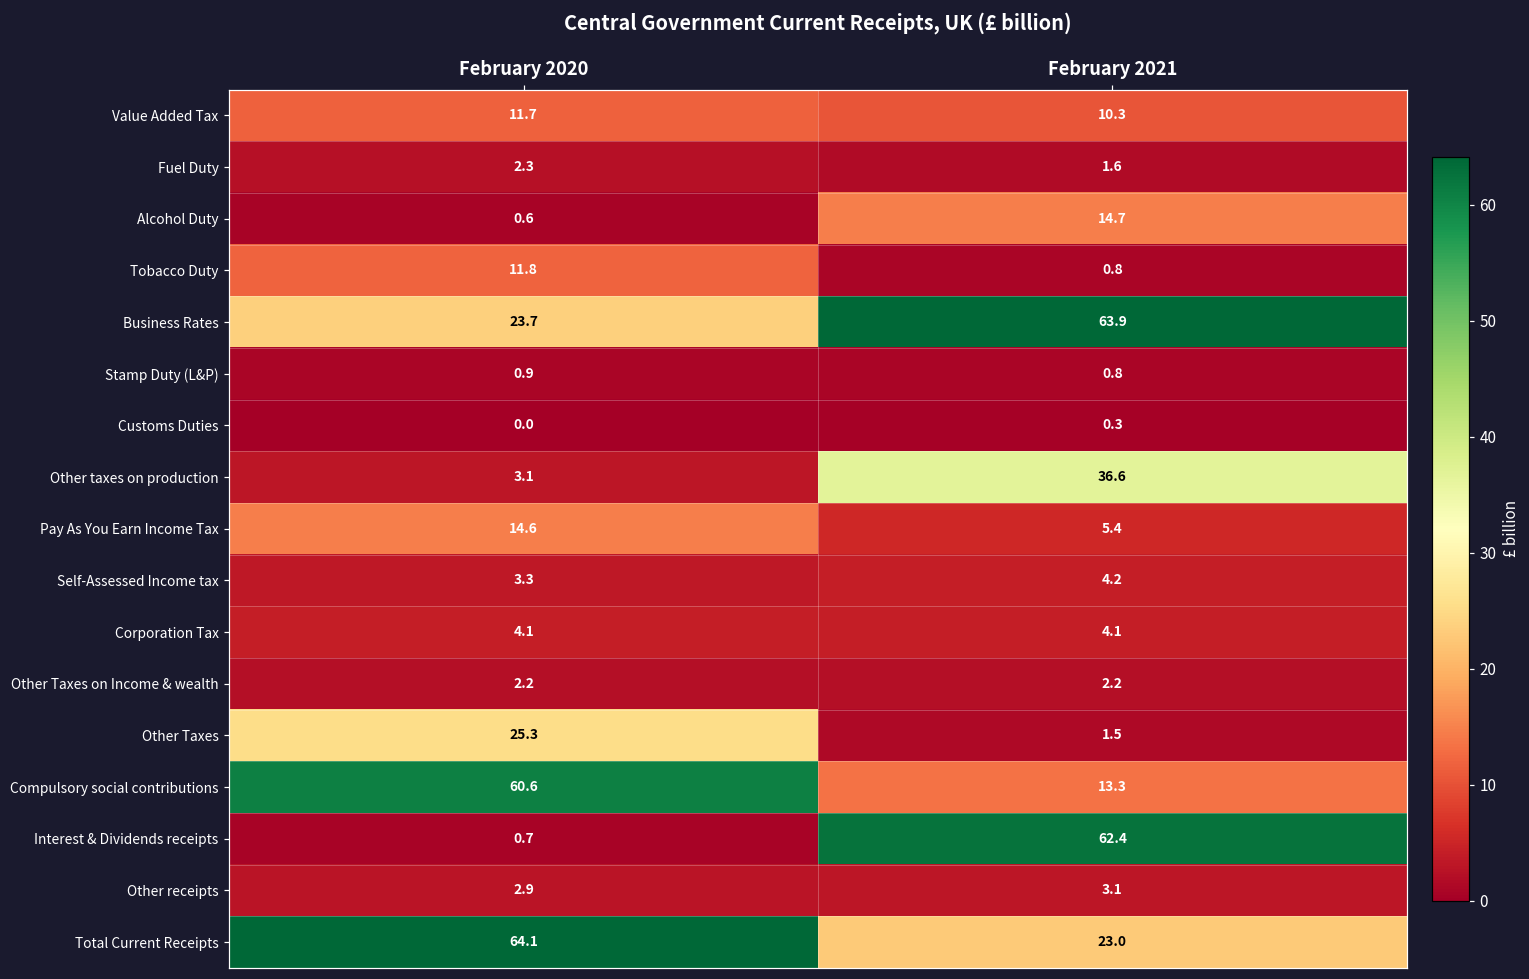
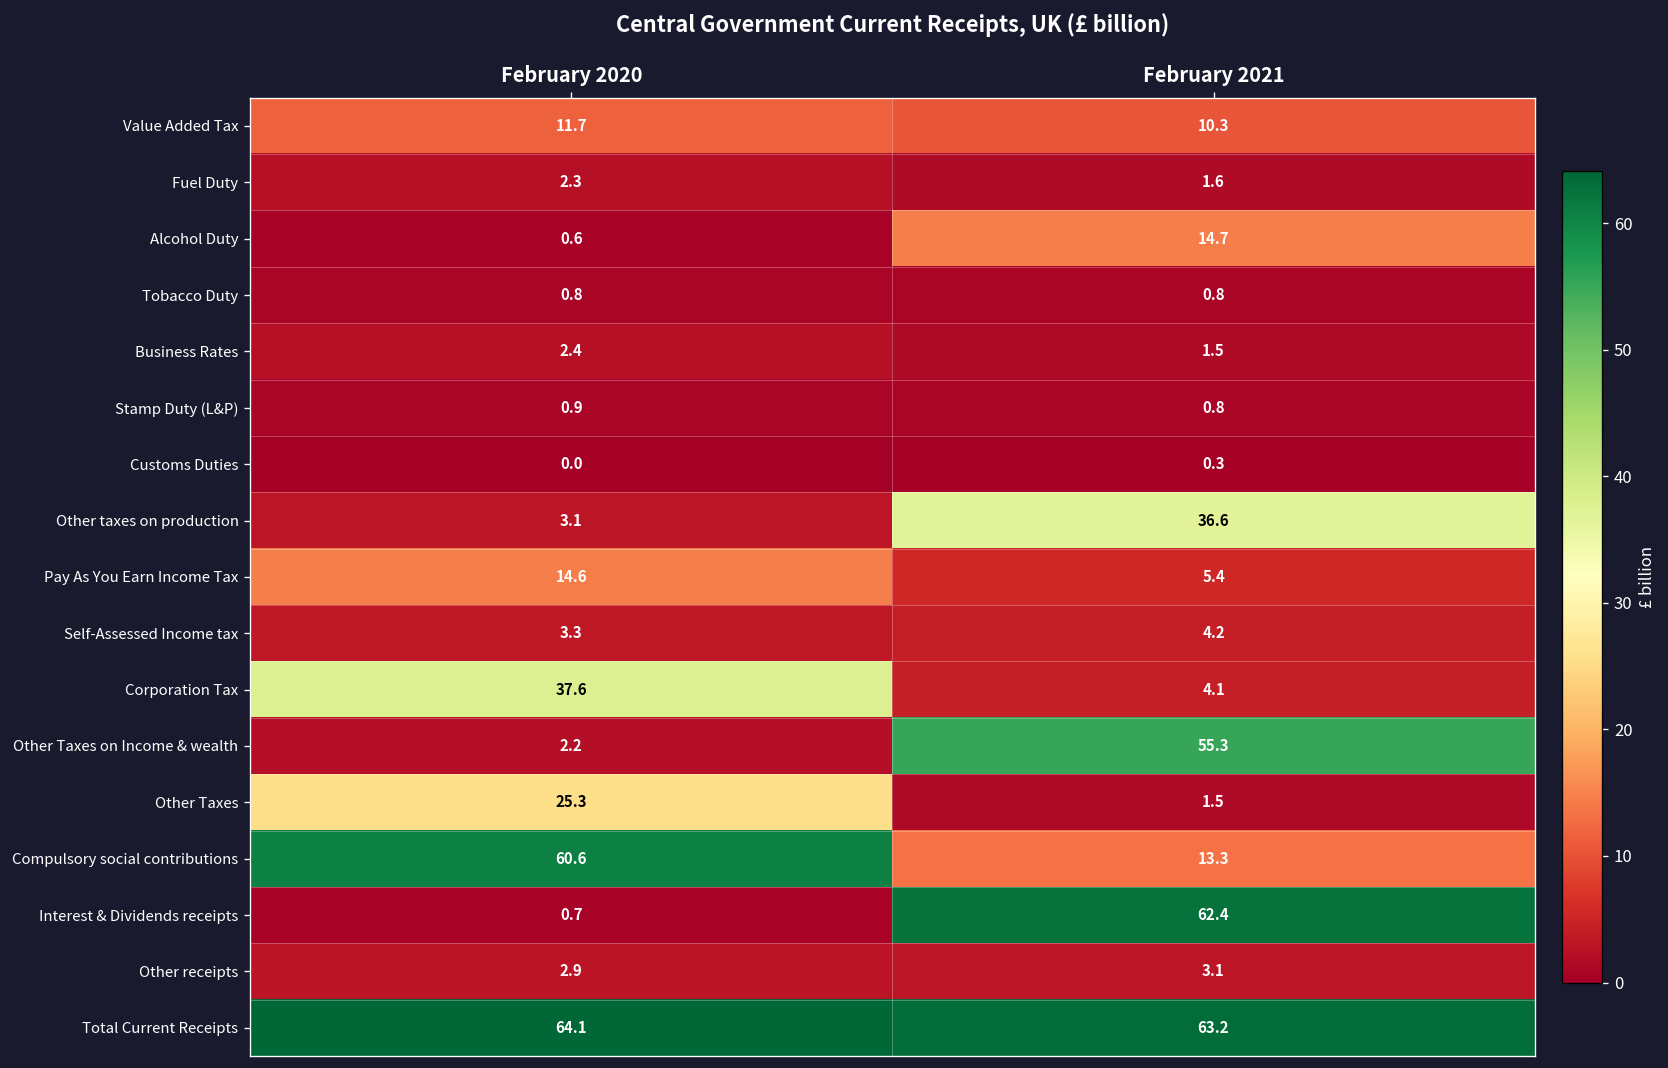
  {
    "Value Added Tax": {
      "February 2020": 11.7,
      "February 2021": 10.3
    },
    "Fuel Duty": {
      "February 2020": 2.3,
      "February 2021": 1.6
    },
    "Alcohol Duty": {
      "February 2020": 0.6,
      "February 2021": 14.7
    },
    "Tobacco Duty": {
-     "February 2020": 11.8,
+     "February 2020": 0.8,
      "February 2021": 0.8
    },
    "Business Rates": {
-     "February 2020": 23.7,
-     "February 2021": 63.9
+     "February 2020": 2.4,
+     "February 2021": 1.5
    },
    "Stamp Duty (L&P)": {
      "February 2020": 0.9,
      "February 2021": 0.8
    },
    "Customs Duties": {
      "February 2020": 0.0,
      "February 2021": 0.3
    },
    "Other taxes on production": {
      "February 2020": 3.1,
      "February 2021": 36.6
    },
    "Pay As You Earn Income Tax": {
      "February 2020": 14.6,
      "February 2021": 5.4
    },
    "Self-Assessed Income tax": {
      "February 2020": 3.3,
      "February 2021": 4.2
    },
    "Corporation Tax": {
-     "February 2020": 4.1,
+     "February 2020": 37.6,
      "February 2021": 4.1
    },
    "Other Taxes on Income & wealth": {
      "February 2020": 2.2,
-     "February 2021": 2.2
+     "February 2021": 55.3
    },
    "Other Taxes": {
      "February 2020": 25.3,
      "February 2021": 1.5
    },
    "Compulsory social contributions": {
      "February 2020": 60.6,
      "February 2021": 13.3
    },
    "Interest & Dividends receipts": {
      "February 2020": 0.7,
      "February 2021": 62.4
    },
    "Other receipts": {
      "February 2020": 2.9,
      "February 2021": 3.1
    },
    "Total Current Receipts": {
      "February 2020": 64.1,
-     "February 2021": 23.0
+     "February 2021": 63.2
    }
  }
